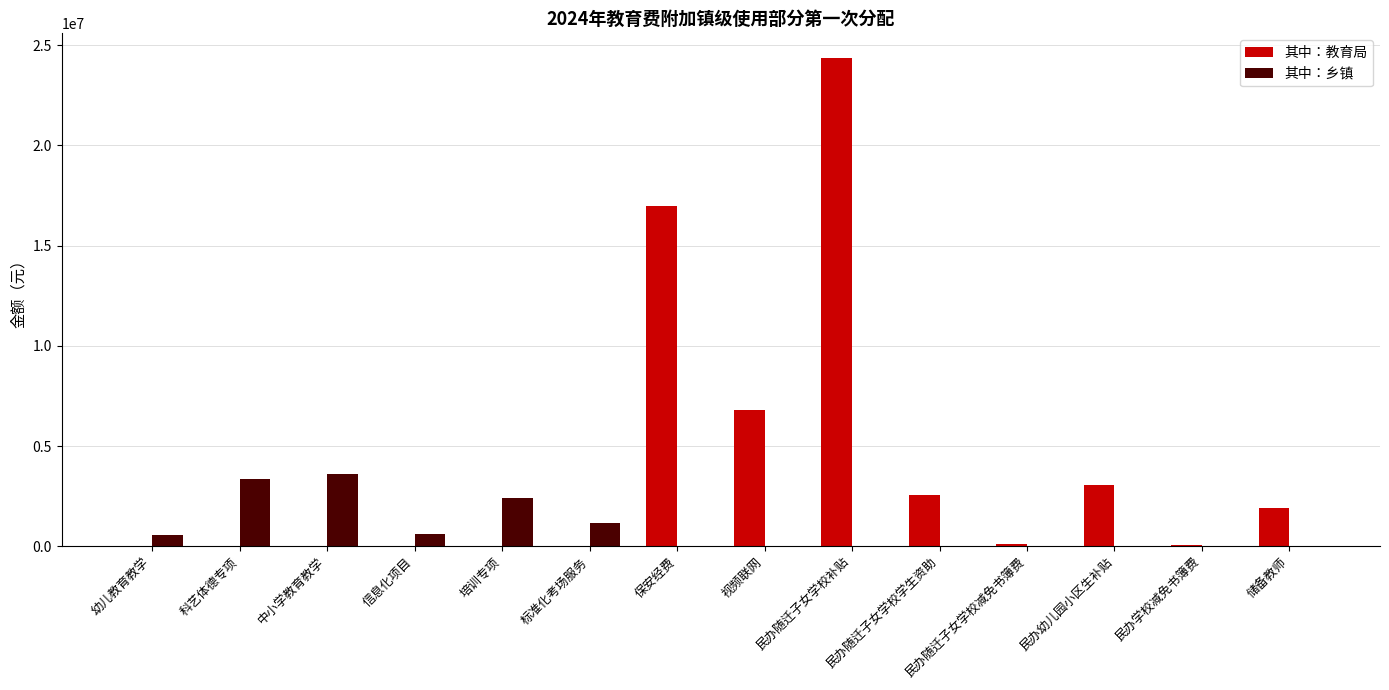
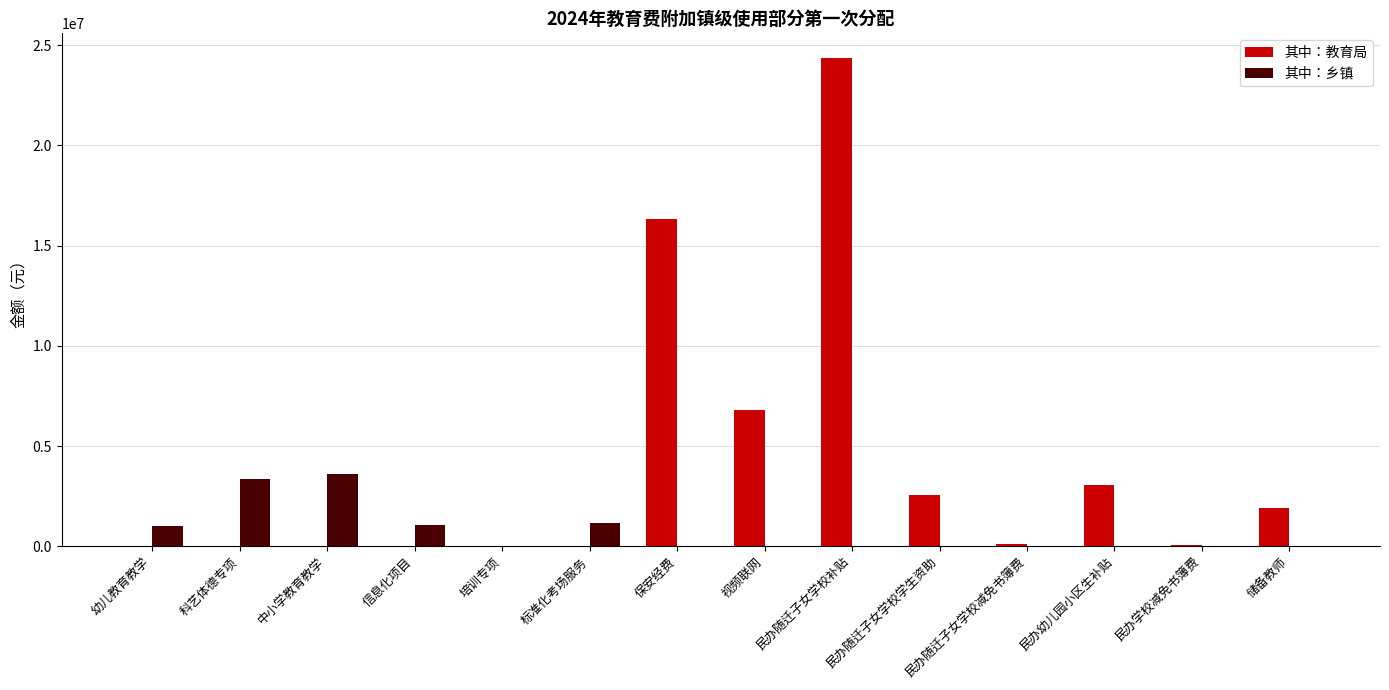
  {
    "其中：教育局": {
      "幼儿教育教学": 0,
      "科艺体德专项": 0,
      "中小学教育教学": 0,
      "信息化项目": 0,
      "培训专项": 0,
      "标准化考场服务": 0,
-     "保安经费": 17000000,
+     "保安经费": 16300000,
      "视频联网": 6800000,
      "民办随迁子女学校补贴": 24400000,
      "民办随迁子女学校学生资助": 2600000,
      "民办幼儿园小区生补贴": 3100000,
      "储备教师": 1900000
    },
    "其中：乡镇": {
-     "幼儿教育教学": 600000,
+     "幼儿教育教学": 1000000,
      "科艺体德专项": 3400000,
      "中小学教育教学": 3600000,
-     "信息化项目": 600000,
-     "培训专项": 2400000,
+     "信息化项目": 1100000,
+     "培训专项": 0,
      "标准化考场服务": 1200000,
      "保安经费": 0,
      "视频联网": 0,
      "民办随迁子女学校补贴": 0,
      "民办随迁子女学校学生资助": 0,
      "民办随迁子女学校减免书簿费": 0,
      "民办幼儿园小区生补贴": 0,
      "民办学校减免书簿费": 0,
      "储备教师": 0
    }
  }
